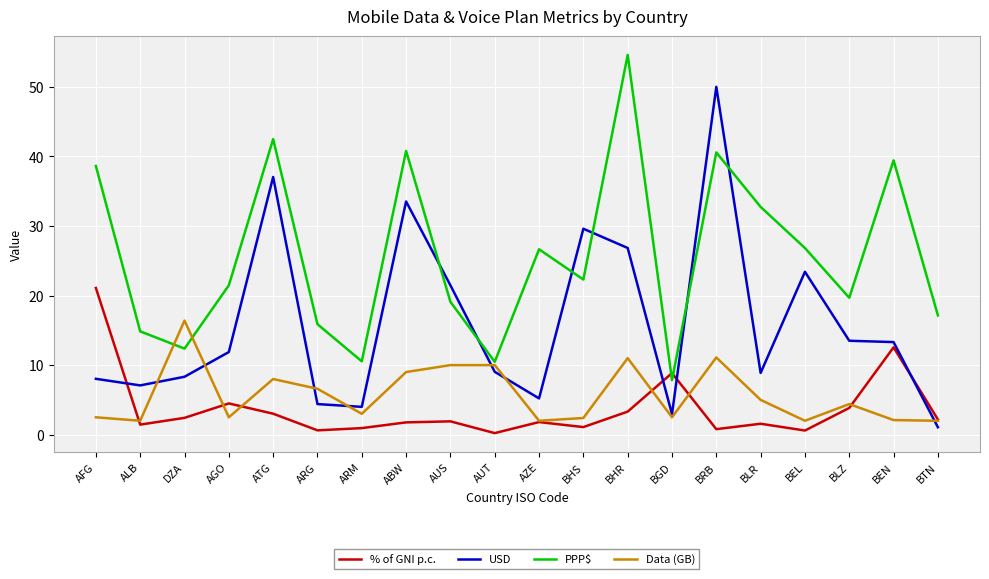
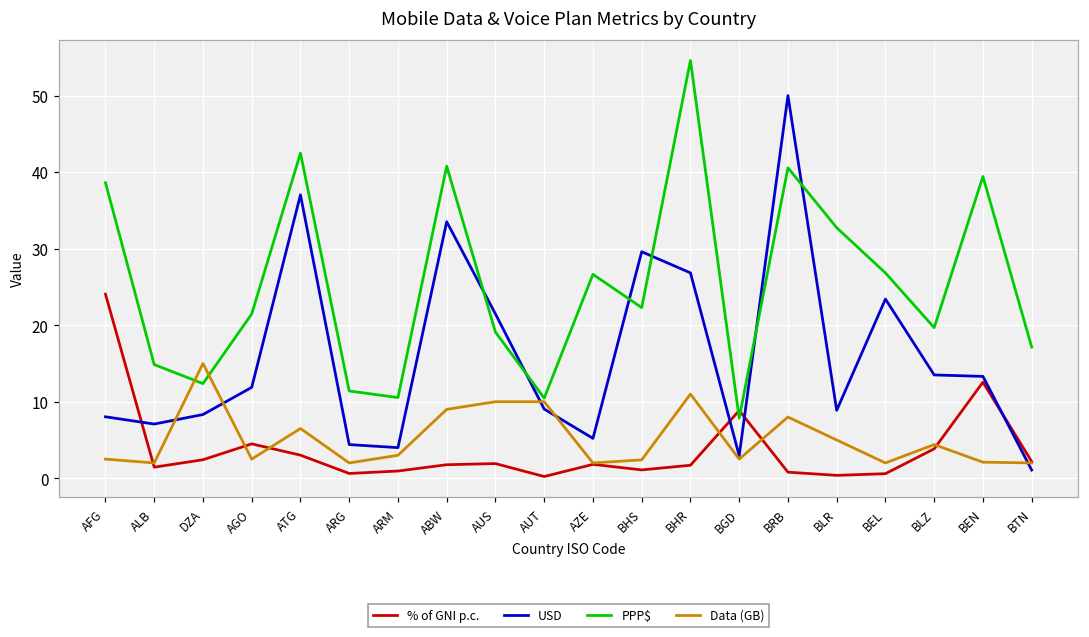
  {
    "% of GNI p.c.": {
-     "AFG": 21,
+     "AFG": 24,
      "ALB": 1,
      "DZA": 2,
      "AGO": 4,
      "ATG": 3,
      "ARG": 1,
      "ARM": 1,
      "ABW": 2,
      "AUS": 2,
      "AUT": 0,
      "BHS": 1,
-     "BHR": 3,
+     "BHR": 2,
      "BGD": 9,
      "BRB": 1,
-     "BLR": 2,
+     "BLR": 0,
      "BEL": 1,
      "BLZ": 4,
      "BEN": 13
    },
    "USD": {
      "AFG": 8,
      "ALB": 7,
      "DZA": 8,
      "AGO": 12,
      "ATG": 37,
      "ARG": 4,
      "ARM": 4,
      "ABW": 34,
      "AUS": 21,
      "AUT": 9,
      "AZE": 5,
      "BHS": 30,
      "BHR": 27,
      "BGD": 3,
      "BRB": 50,
      "BLR": 9,
      "BEL": 23,
      "BLZ": 14,
      "BEN": 13,
      "BTN": 1
    },
    "PPP$": {
      "AFG": 39,
      "ALB": 15,
      "DZA": 12,
      "AGO": 21,
      "ATG": 42,
-     "ARG": 16,
+     "ARG": 11,
      "ARM": 11,
      "ABW": 41,
      "AUS": 19,
      "AUT": 10,
      "AZE": 27,
      "BHS": 22,
      "BHR": 55,
      "BGD": 8,
      "BRB": 41,
      "BLR": 33,
      "BEL": 27,
      "BLZ": 20,
      "BEN": 39,
      "BTN": 17
    },
    "Data (GB)": {
      "AFG": 3,
      "ALB": 2,
-     "DZA": 16,
+     "DZA": 15,
      "AGO": 3,
-     "ATG": 8,
-     "ARG": 7,
+     "ATG": 7,
+     "ARG": 2,
      "ARM": 3,
      "ABW": 9,
      "AUS": 10,
      "AUT": 10,
      "BHS": 2,
      "BHR": 11,
      "BGD": 3,
-     "BRB": 11,
+     "BRB": 8,
      "BLR": 5,
      "BEL": 2,
      "BLZ": 4,
      "BEN": 2
    }
  }
